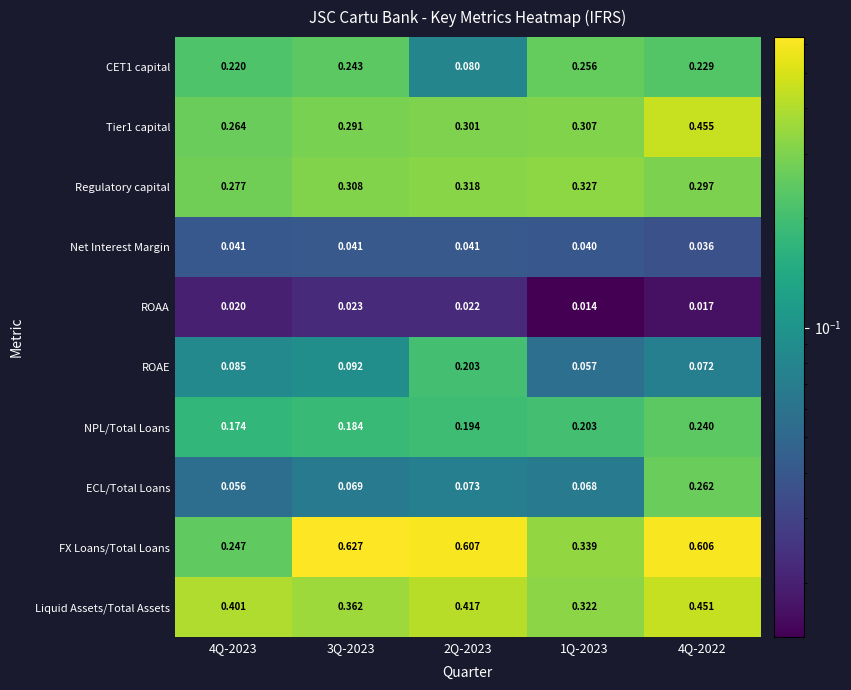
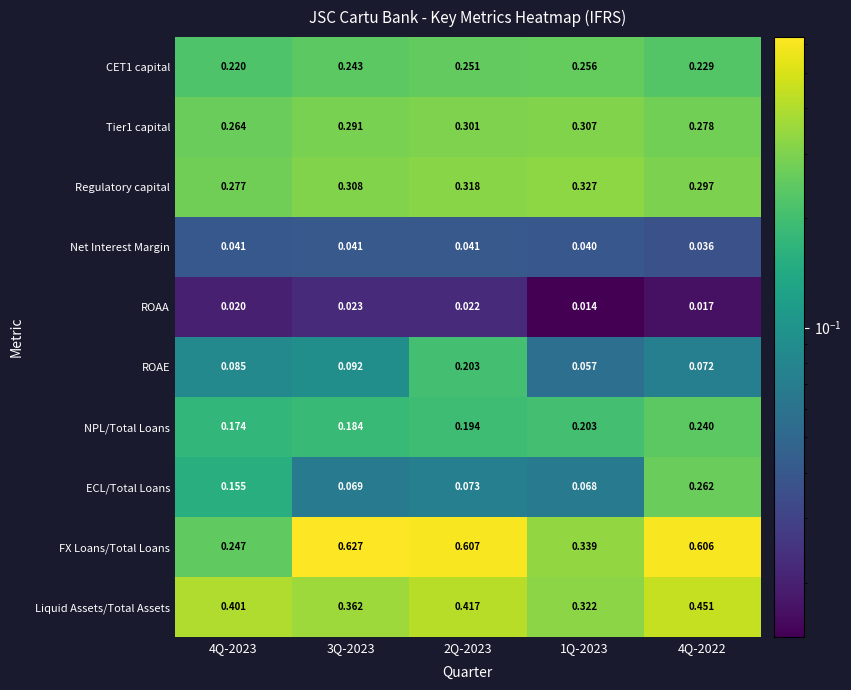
  {
    "CET1 capital": {
      "4Q-2023": 0.220,
      "3Q-2023": 0.243,
-     "2Q-2023": 0.080,
+     "2Q-2023": 0.251,
      "1Q-2023": 0.256,
      "4Q-2022": 0.229
    },
    "Tier1 capital": {
      "4Q-2023": 0.264,
      "3Q-2023": 0.291,
      "2Q-2023": 0.301,
      "1Q-2023": 0.307,
-     "4Q-2022": 0.455
+     "4Q-2022": 0.278
    },
    "Regulatory capital": {
      "4Q-2023": 0.277,
      "3Q-2023": 0.308,
      "2Q-2023": 0.318,
      "1Q-2023": 0.327,
      "4Q-2022": 0.297
    },
    "Net Interest Margin": {
      "4Q-2023": 0.041,
      "3Q-2023": 0.041,
      "2Q-2023": 0.041,
      "1Q-2023": 0.040,
      "4Q-2022": 0.036
    },
    "ROAA": {
      "4Q-2023": 0.020,
      "3Q-2023": 0.023,
      "2Q-2023": 0.022,
      "1Q-2023": 0.014,
      "4Q-2022": 0.017
    },
    "ROAE": {
      "4Q-2023": 0.085,
      "3Q-2023": 0.092,
      "2Q-2023": 0.203,
      "1Q-2023": 0.057,
      "4Q-2022": 0.072
    },
    "NPL/Total Loans": {
      "4Q-2023": 0.174,
      "3Q-2023": 0.184,
      "2Q-2023": 0.194,
      "1Q-2023": 0.203,
      "4Q-2022": 0.240
    },
    "ECL/Total Loans": {
-     "4Q-2023": 0.056,
+     "4Q-2023": 0.155,
      "3Q-2023": 0.069,
      "2Q-2023": 0.073,
      "1Q-2023": 0.068,
      "4Q-2022": 0.262
    },
    "FX Loans/Total Loans": {
      "4Q-2023": 0.247,
      "3Q-2023": 0.627,
      "2Q-2023": 0.607,
      "1Q-2023": 0.339,
      "4Q-2022": 0.606
    },
    "Liquid Assets/Total Assets": {
      "4Q-2023": 0.401,
      "3Q-2023": 0.362,
      "2Q-2023": 0.417,
      "1Q-2023": 0.322,
      "4Q-2022": 0.451
    }
  }
